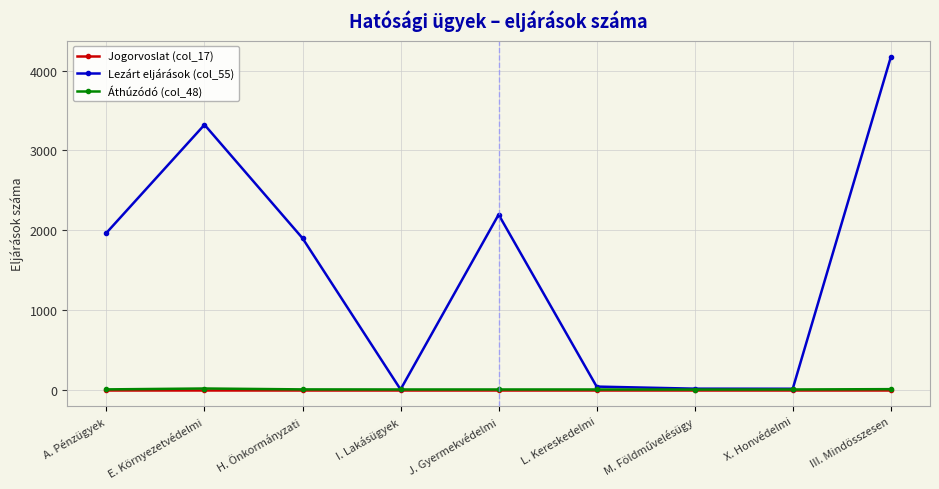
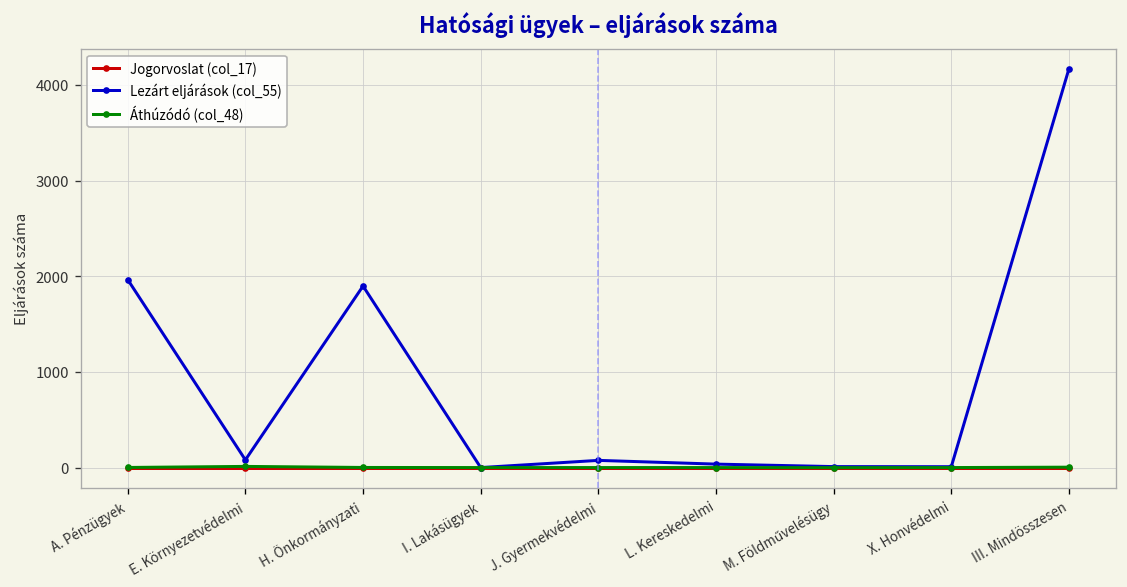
  {
    "Áthúzódó (col_48)": {
      "A. Pénzügyek": 0,
      "E. Környezetvédelmi": 0,
      "H. Önkormányzati": 0,
      "J. Gyermekvédelmi": 0,
      "L. Kereskedelmi": 0,
      "III. Mindösszesen": 0
    },
    "Lezárt eljárások (col_55)": {
      "A. Pénzügyek": 2000,
-     "E. Környezetvédelmi": 3300,
+     "E. Környezetvédelmi": 100,
      "H. Önkormányzati": 1900,
-     "J. Gyermekvédelmi": 2200,
+     "J. Gyermekvédelmi": 100,
      "L. Kereskedelmi": 0,
      "III. Mindösszesen": 4200
    }
  }
